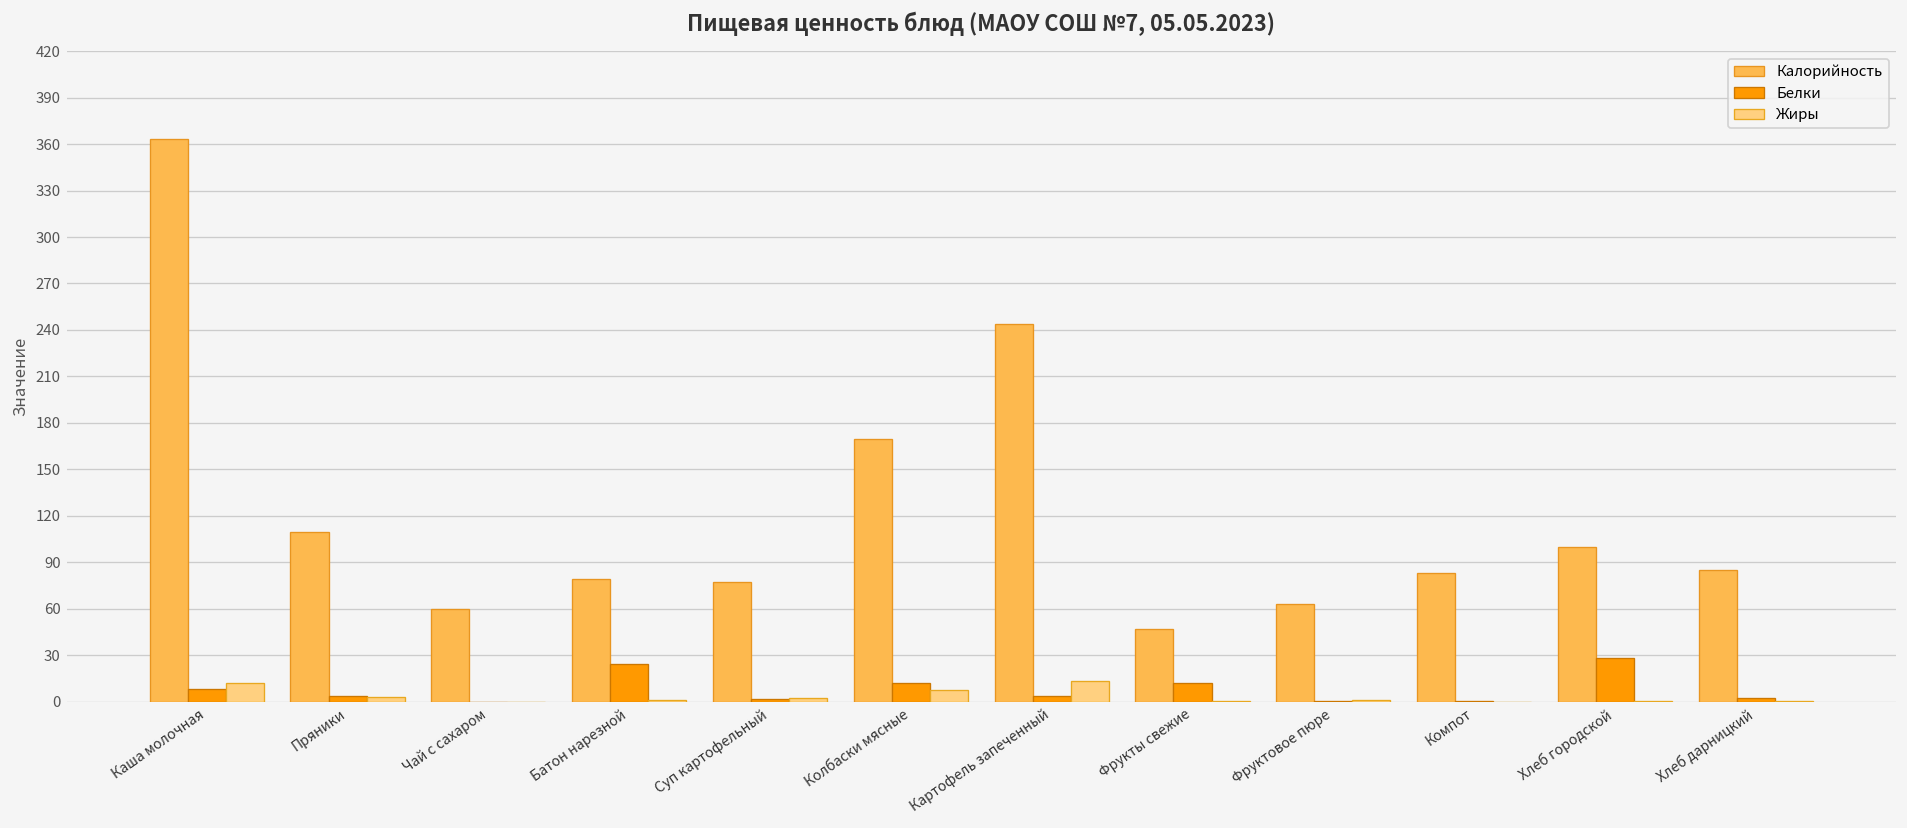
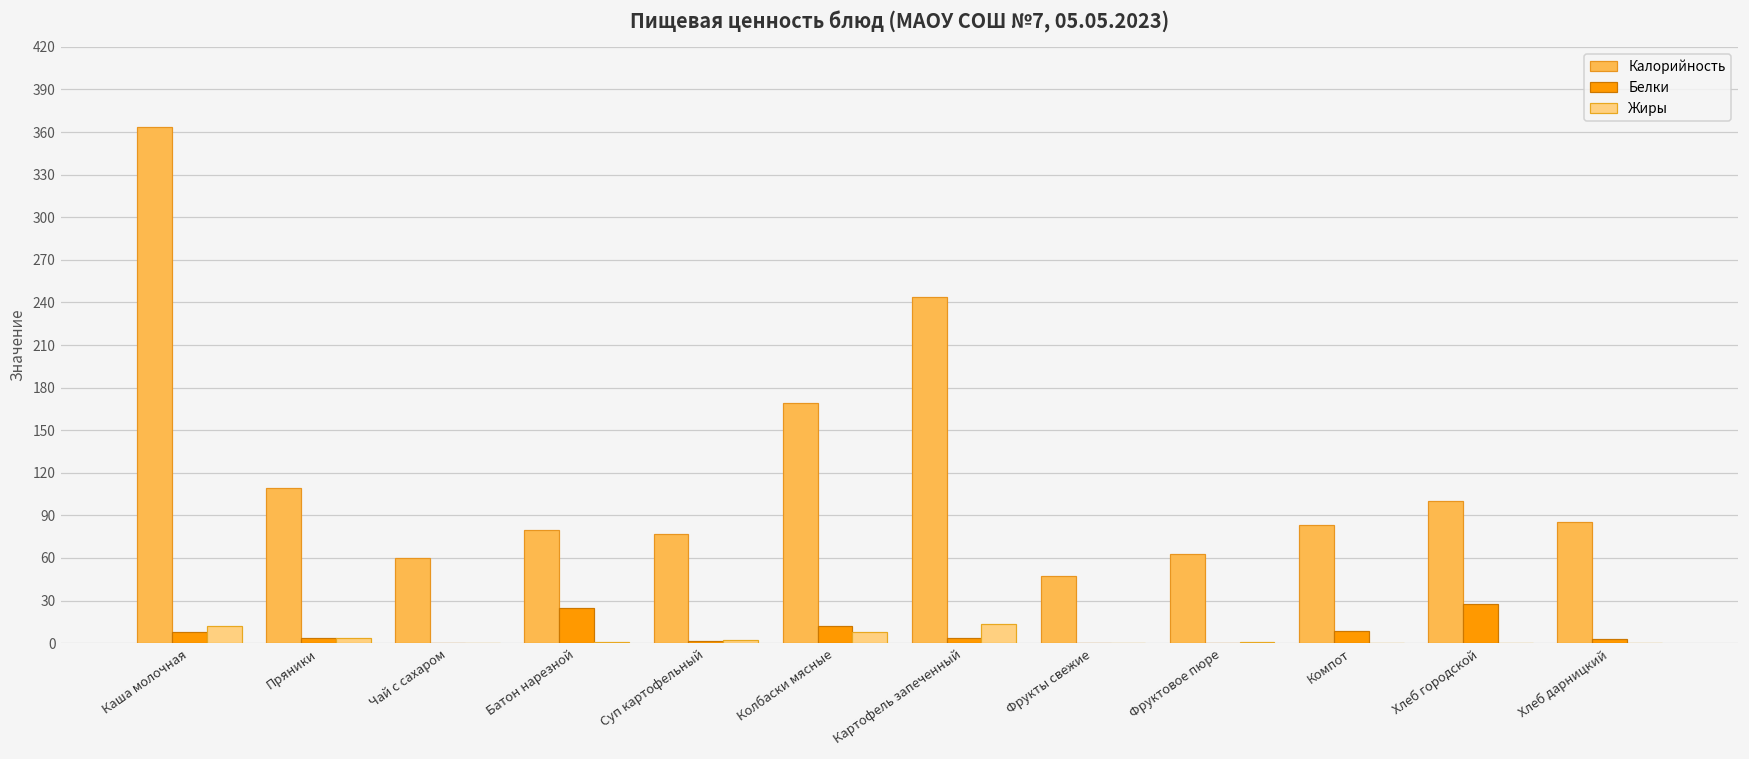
  {
    "Белки": {
      "Каша молочная": 8,
      "Пряники": 4,
      "Батон нарезной": 25,
      "Колбаски мясные": 12,
      "Картофель запеченный": 3,
-     "Фрукты свежие": 12,
-     "Компот": 0,
+     "Фрукты свежие": 0,
+     "Компот": 9,
      "Хлеб городской": 28,
      "Хлеб дарницкий": 3
    }
  }
